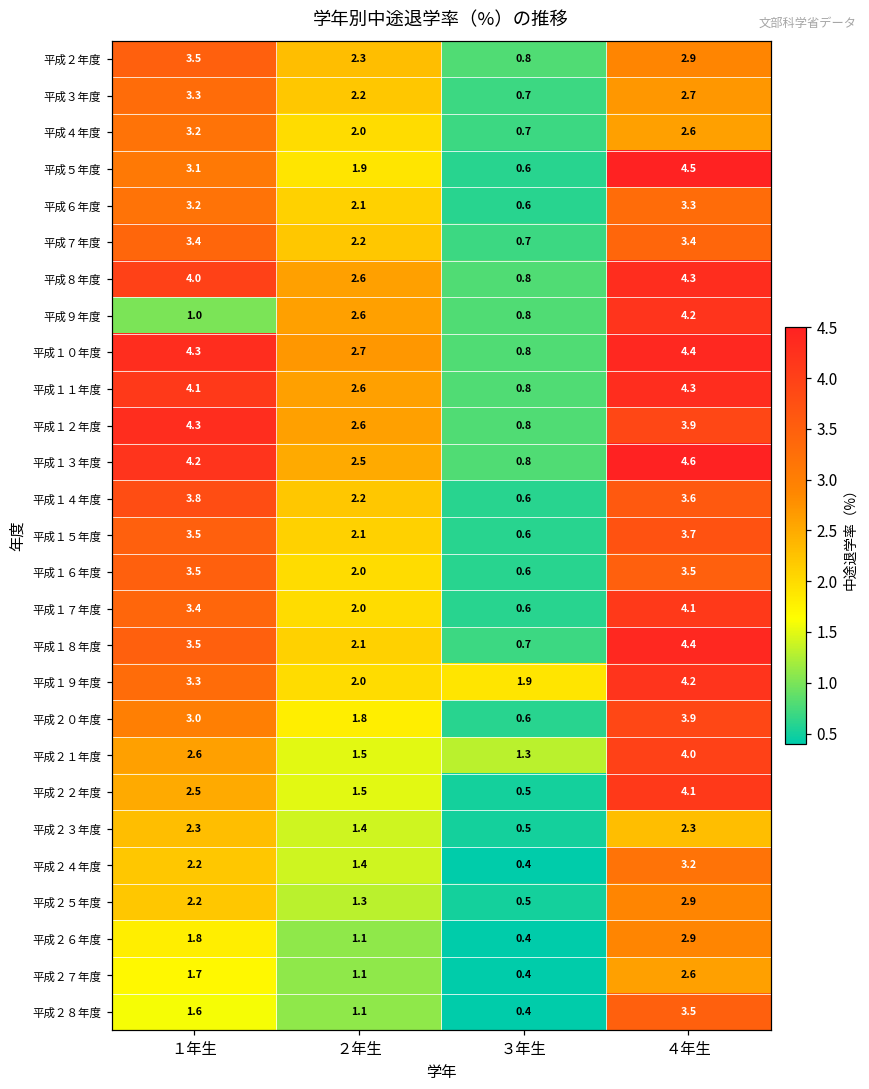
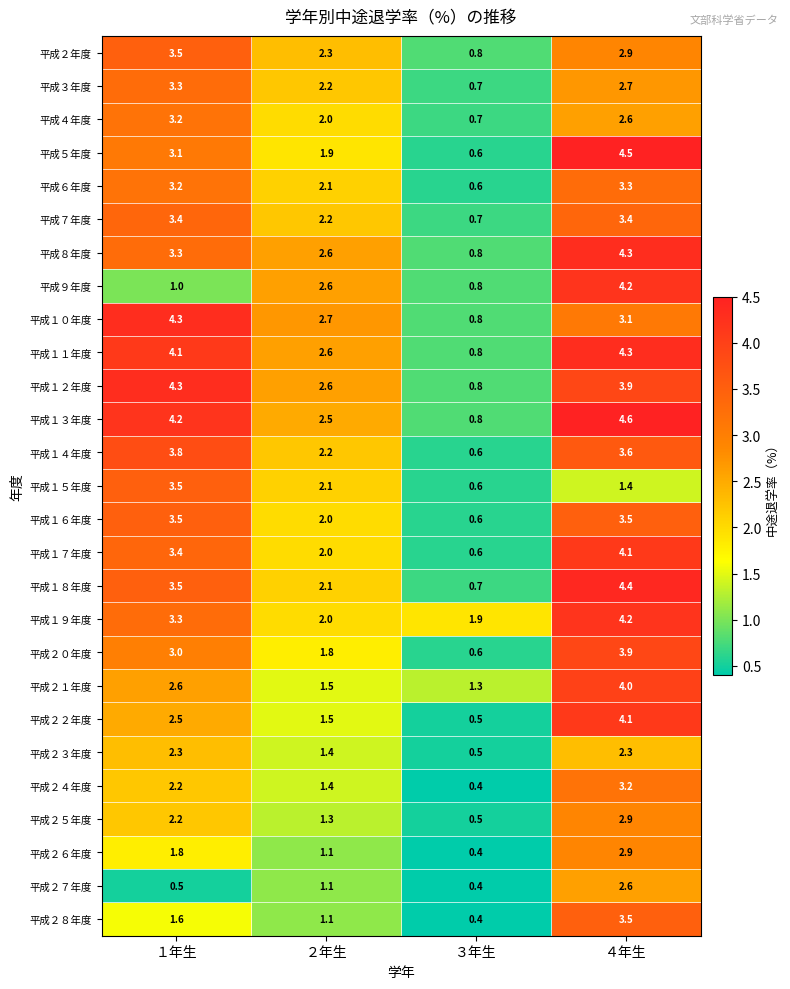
  {
    "平成２年度": {
      "１年生": 3.5,
      "２年生": 2.3,
      "３年生": 0.8,
      "４年生": 2.9
    },
    "平成３年度": {
      "１年生": 3.3,
      "２年生": 2.2,
      "３年生": 0.7,
      "４年生": 2.7
    },
    "平成４年度": {
      "１年生": 3.2,
      "２年生": 2.0,
      "３年生": 0.7,
      "４年生": 2.6
    },
    "平成５年度": {
      "１年生": 3.1,
      "２年生": 1.9,
      "３年生": 0.6,
      "４年生": 4.5
    },
    "平成６年度": {
      "１年生": 3.2,
      "２年生": 2.1,
      "３年生": 0.6,
      "４年生": 3.3
    },
    "平成７年度": {
      "１年生": 3.4,
      "２年生": 2.2,
      "３年生": 0.7,
      "４年生": 3.4
    },
    "平成８年度": {
-     "１年生": 4.0,
+     "１年生": 3.3,
      "２年生": 2.6,
      "３年生": 0.8,
      "４年生": 4.3
    },
    "平成９年度": {
      "１年生": 1.0,
      "２年生": 2.6,
      "３年生": 0.8,
      "４年生": 4.2
    },
    "平成１０年度": {
      "１年生": 4.3,
      "２年生": 2.7,
      "３年生": 0.8,
-     "４年生": 4.4
+     "４年生": 3.1
    },
    "平成１１年度": {
      "１年生": 4.1,
      "２年生": 2.6,
      "３年生": 0.8,
      "４年生": 4.3
    },
    "平成１２年度": {
      "１年生": 4.3,
      "２年生": 2.6,
      "３年生": 0.8,
      "４年生": 3.9
    },
    "平成１３年度": {
      "１年生": 4.2,
      "２年生": 2.5,
      "３年生": 0.8,
      "４年生": 4.6
    },
    "平成１４年度": {
      "１年生": 3.8,
      "２年生": 2.2,
      "３年生": 0.6,
      "４年生": 3.6
    },
    "平成１５年度": {
      "１年生": 3.5,
      "２年生": 2.1,
      "３年生": 0.6,
-     "４年生": 3.7
+     "４年生": 1.4
    },
    "平成１６年度": {
      "１年生": 3.5,
      "２年生": 2.0,
      "３年生": 0.6,
      "４年生": 3.5
    },
    "平成１７年度": {
      "１年生": 3.4,
      "２年生": 2.0,
      "３年生": 0.6,
      "４年生": 4.1
    },
    "平成１８年度": {
      "１年生": 3.5,
      "２年生": 2.1,
      "３年生": 0.7,
      "４年生": 4.4
    },
    "平成１９年度": {
      "１年生": 3.3,
      "２年生": 2.0,
      "３年生": 1.9,
      "４年生": 4.2
    },
    "平成２０年度": {
      "１年生": 3.0,
      "２年生": 1.8,
      "３年生": 0.6,
      "４年生": 3.9
    },
    "平成２１年度": {
      "１年生": 2.6,
      "２年生": 1.5,
      "３年生": 1.3,
      "４年生": 4.0
    },
    "平成２２年度": {
      "１年生": 2.5,
      "２年生": 1.5,
      "３年生": 0.5,
      "４年生": 4.1
    },
    "平成２３年度": {
      "１年生": 2.3,
      "２年生": 1.4,
      "３年生": 0.5,
      "４年生": 2.3
    },
    "平成２４年度": {
      "１年生": 2.2,
      "２年生": 1.4,
      "３年生": 0.4,
      "４年生": 3.2
    },
    "平成２５年度": {
      "１年生": 2.2,
      "２年生": 1.3,
      "３年生": 0.5,
      "４年生": 2.9
    },
    "平成２６年度": {
      "１年生": 1.8,
      "２年生": 1.1,
      "３年生": 0.4,
      "４年生": 2.9
    },
    "平成２７年度": {
-     "１年生": 1.7,
+     "１年生": 0.5,
      "２年生": 1.1,
      "３年生": 0.4,
      "４年生": 2.6
    },
    "平成２８年度": {
      "１年生": 1.6,
      "２年生": 1.1,
      "３年生": 0.4,
      "４年生": 3.5
    }
  }
